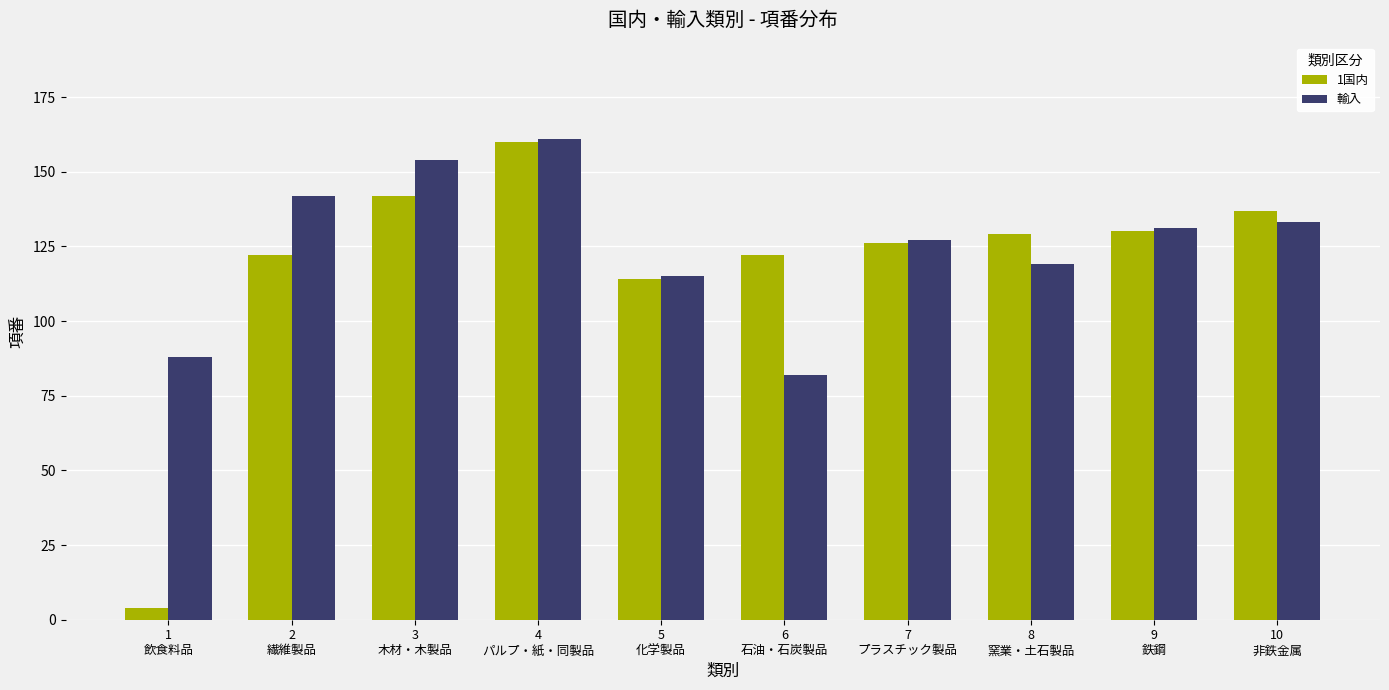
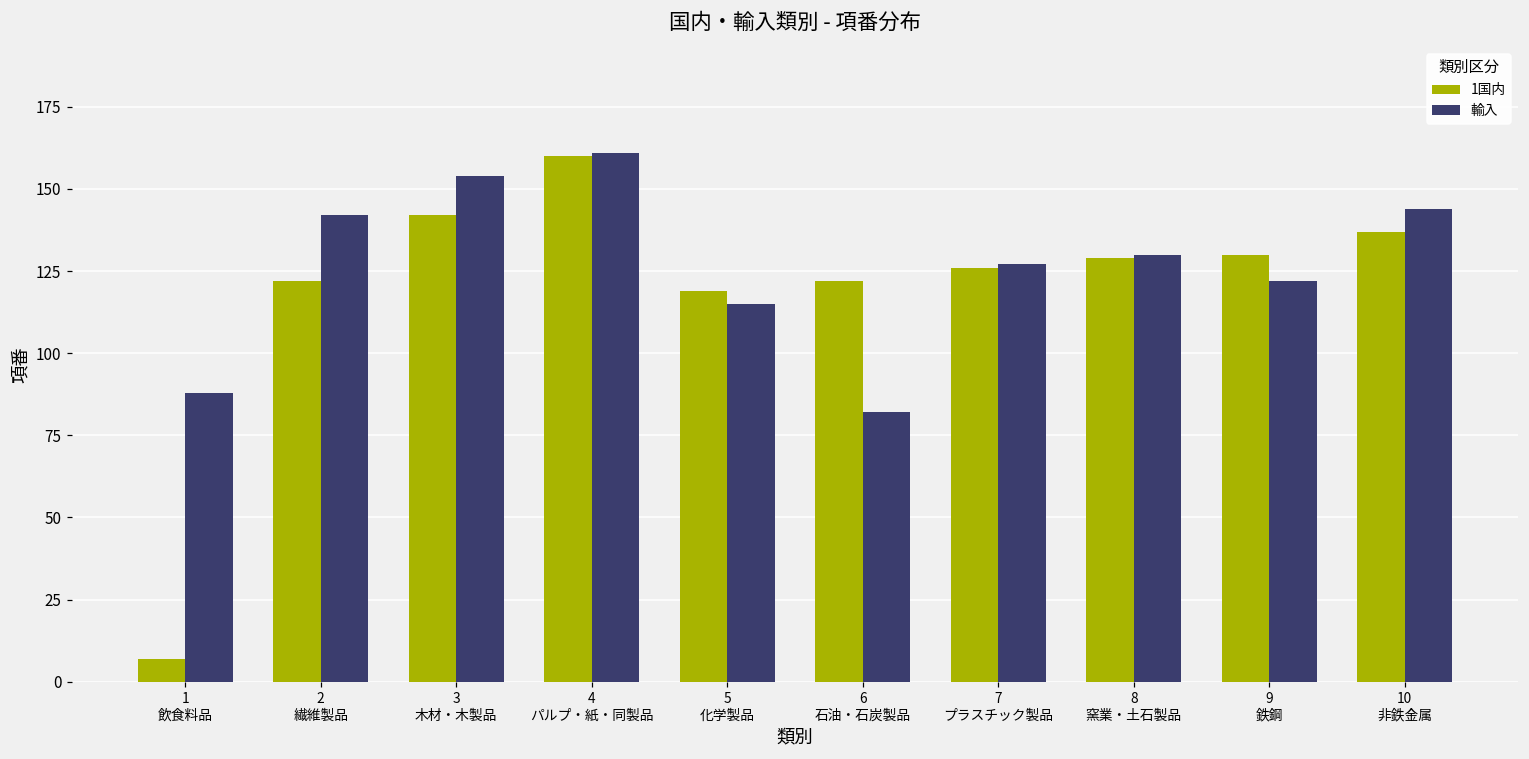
  {
    "1国内": {
-     "1 飲食料品": 4,
+     "1 飲食料品": 7,
      "2 繊維製品": 122,
      "3 木材・木製品": 142,
      "4 パルプ・紙・同製品": 160,
-     "5 化学製品": 114,
+     "5 化学製品": 119,
      "6 石油・石炭製品": 122,
      "7 プラスチック製品": 126,
      "8 窯業・土石製品": 129,
      "9 鉄鋼": 130,
      "10 非鉄金属": 137
    },
    "輸入": {
      "1 飲食料品": 88,
      "2 繊維製品": 142,
      "3 木材・木製品": 154,
      "4 パルプ・紙・同製品": 161,
      "5 化学製品": 115,
      "6 石油・石炭製品": 82,
      "7 プラスチック製品": 127,
-     "8 窯業・土石製品": 119,
-     "9 鉄鋼": 131,
-     "10 非鉄金属": 133
+     "8 窯業・土石製品": 130,
+     "9 鉄鋼": 122,
+     "10 非鉄金属": 144
    }
  }
